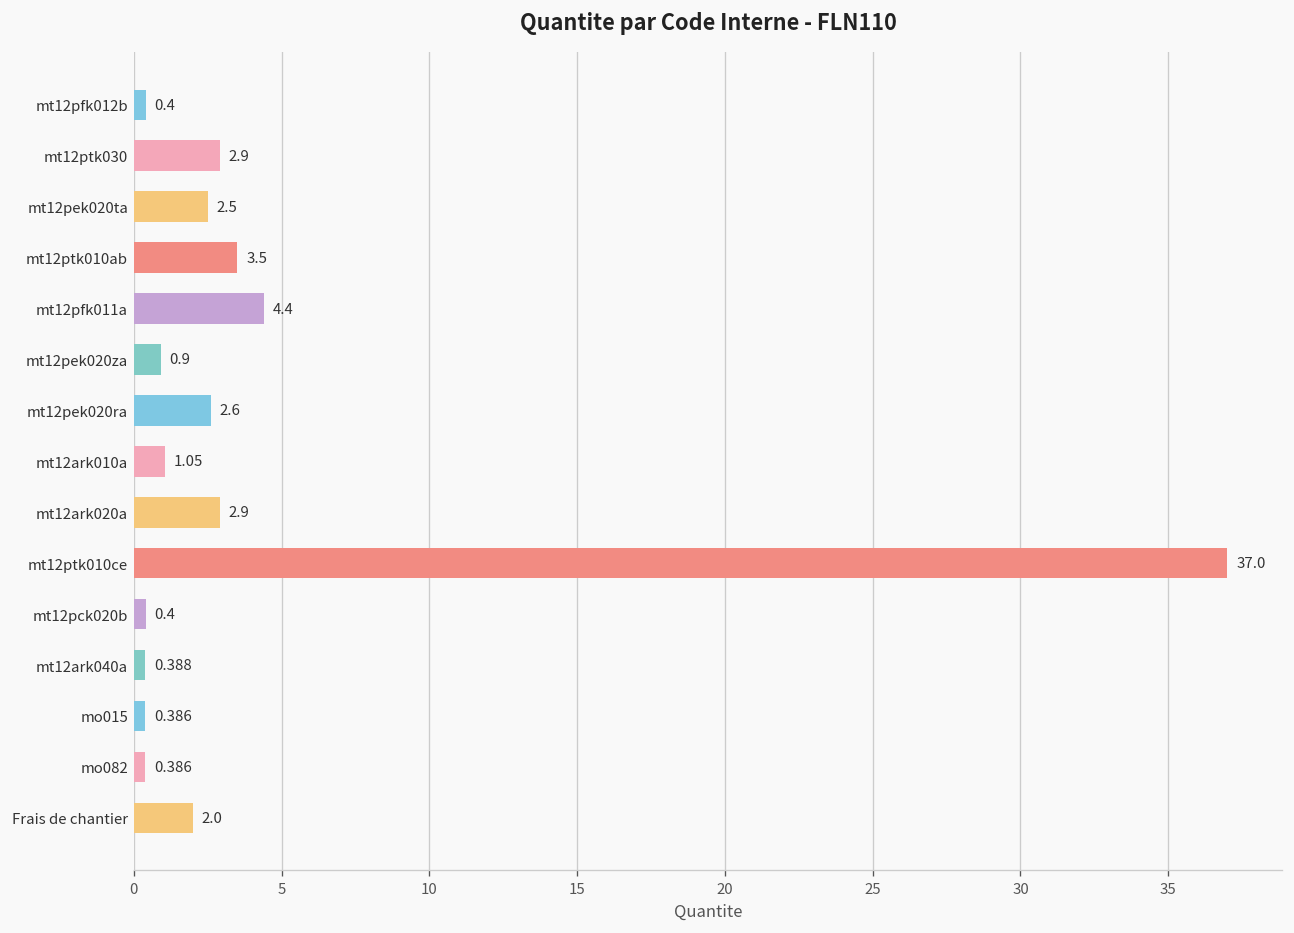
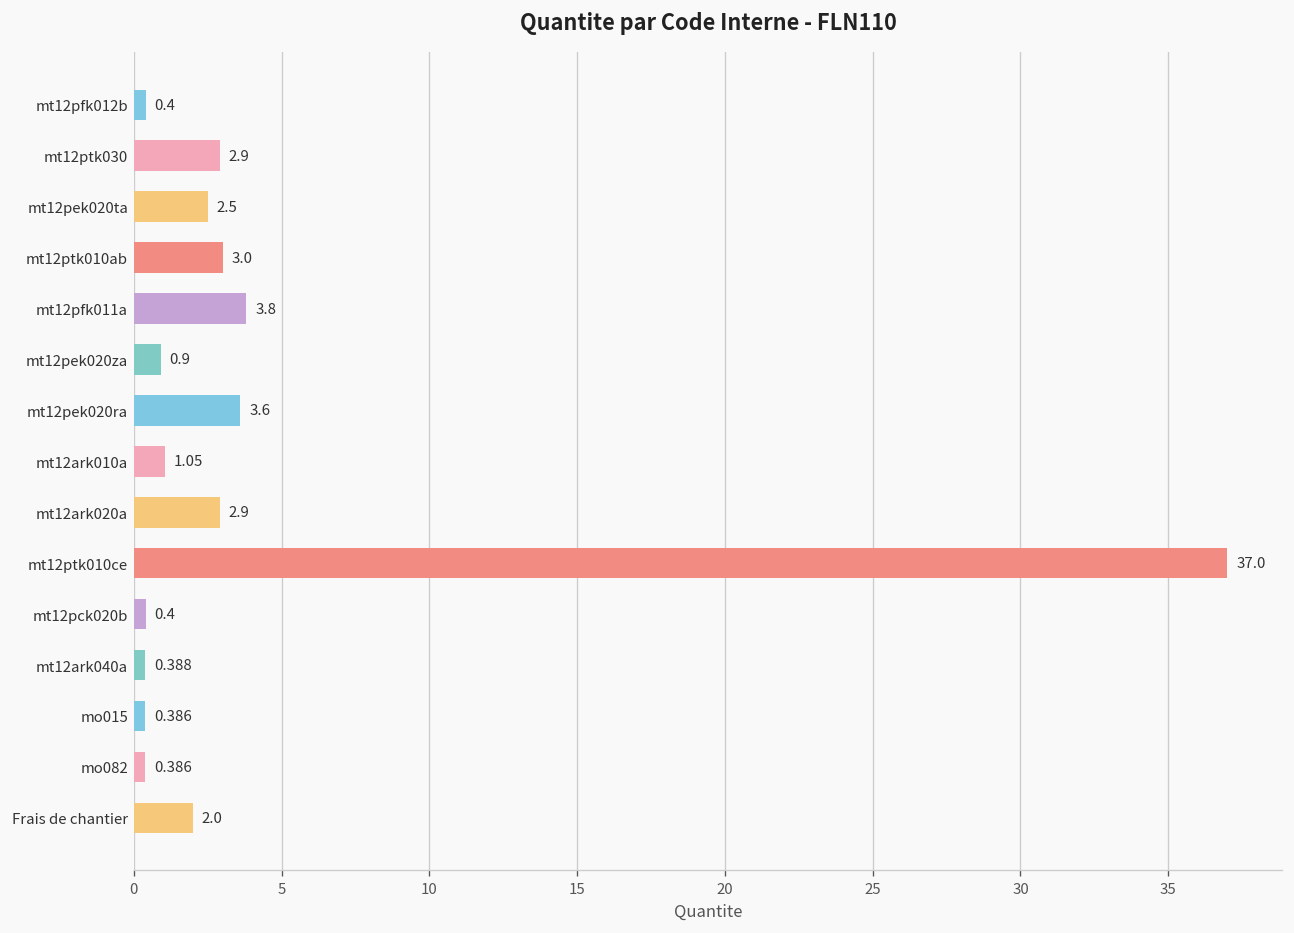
  {
    "mt12pfk012b": 0.4,
    "mt12ptk030": 2.9,
    "mt12pek020ta": 2.5,
-   "mt12ptk010ab": 3.5,
-   "mt12pfk011a": 4.4,
+   "mt12ptk010ab": 3.0,
+   "mt12pfk011a": 3.8,
    "mt12pek020za": 0.9,
-   "mt12pek020ra": 2.6,
+   "mt12pek020ra": 3.6,
    "mt12ark010a": 1.05,
    "mt12ark020a": 2.9,
    "mt12ptk010ce": 37.0,
    "mt12pck020b": 0.4,
    "mt12ark040a": 0.388,
    "mo015": 0.386,
    "mo082": 0.386,
    "Frais de chantier": 2.0
  }
